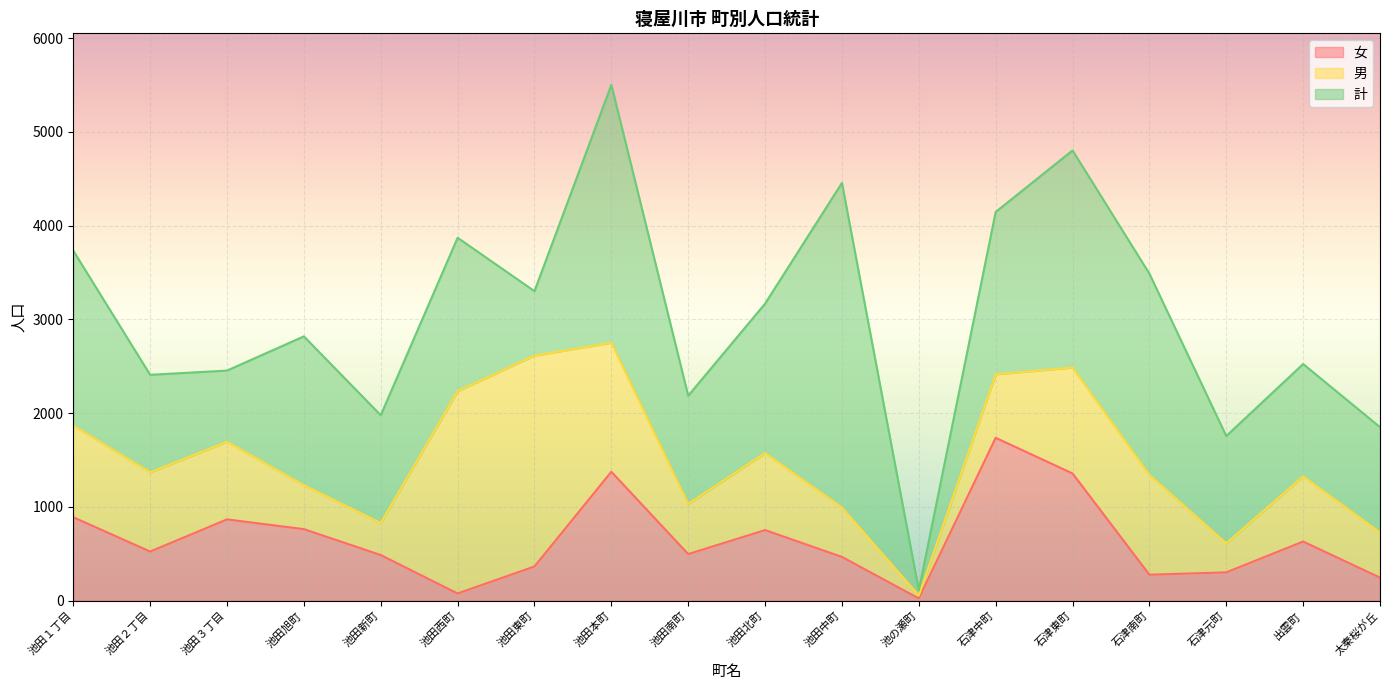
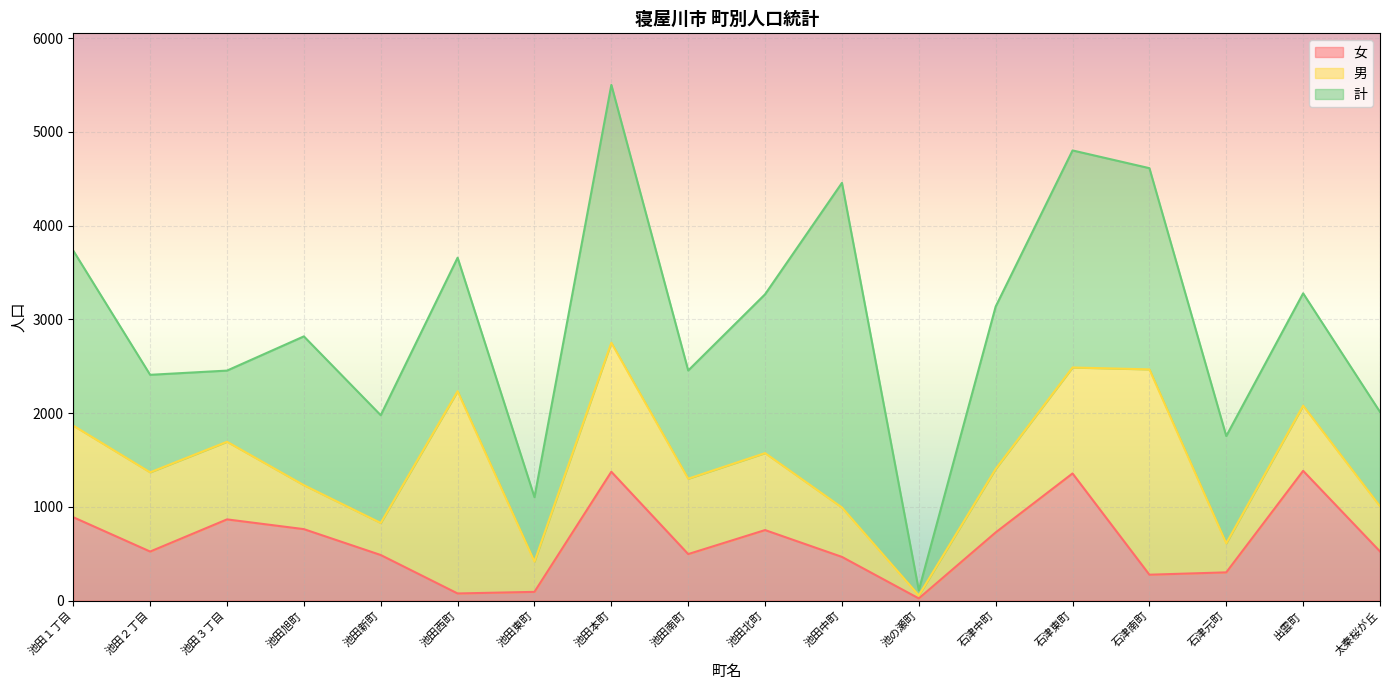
  {
    "女": {
      "池田１丁目": 900,
      "池田２丁目": 500,
      "池田３丁目": 900,
      "池田旭町": 800,
      "池田新町": 500,
      "池田西町": 100,
-     "池田東町": 400,
+     "池田東町": 100,
      "池田本町": 1400,
      "池田南町": 500,
      "池田北町": 800,
      "池田中町": 500,
      "池の瀬町": 0,
-     "石津中町": 1700,
+     "石津中町": 700,
      "石津東町": 1400,
      "石津南町": 300,
      "石津元町": 300,
-     "出雲町": 600,
-     "太秦桜が丘": 200
+     "出雲町": 1400,
+     "太秦桜が丘": 500
    },
    "男": {
      "池田１丁目": 1000,
      "池田２丁目": 800,
      "池田３丁目": 800,
      "池田旭町": 500,
      "池田新町": 300,
      "池田西町": 2200,
-     "池田東町": 2200,
+     "池田東町": 300,
      "池田本町": 1400,
-     "池田南町": 500,
+     "池田南町": 800,
      "池田北町": 800,
      "池田中町": 500,
      "池の瀬町": 0,
      "石津中町": 700,
      "石津東町": 1100,
-     "石津南町": 1100,
+     "石津南町": 2200,
      "石津元町": 300,
      "出雲町": 700,
      "太秦桜が丘": 500
    },
    "計": {
      "池田１丁目": 1900,
      "池田２丁目": 1000,
      "池田３丁目": 800,
      "池田旭町": 1600,
      "池田新町": 1100,
-     "池田西町": 1600,
+     "池田西町": 1400,
      "池田東町": 700,
      "池田本町": 2800,
      "池田南町": 1200,
-     "池田北町": 1600,
+     "池田北町": 1700,
      "池田中町": 3500,
      "池の瀬町": 100,
      "石津中町": 1700,
      "石津東町": 2300,
      "石津南町": 2100,
      "石津元町": 1100,
      "出雲町": 1200,
-     "太秦桜が丘": 1100
+     "太秦桜が丘": 1000
    }
  }
